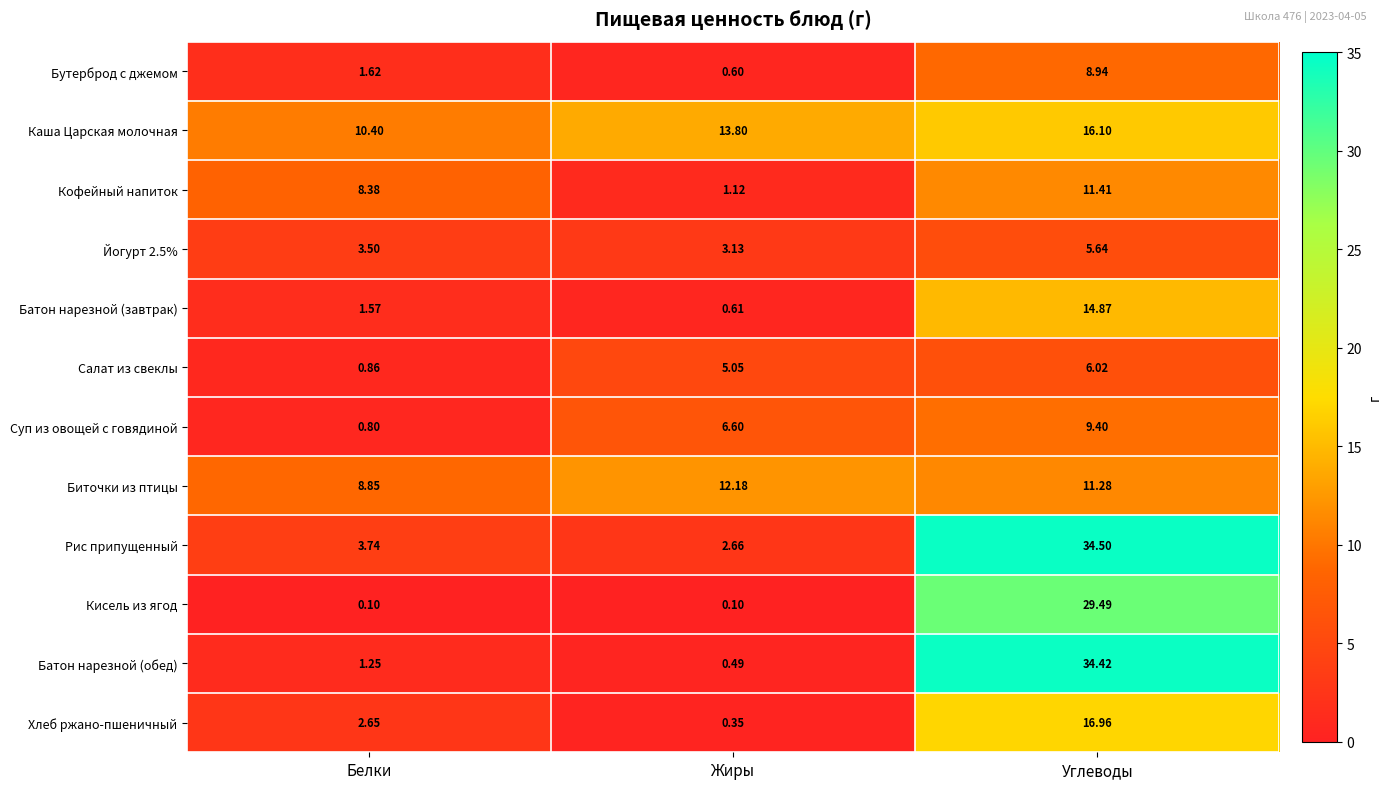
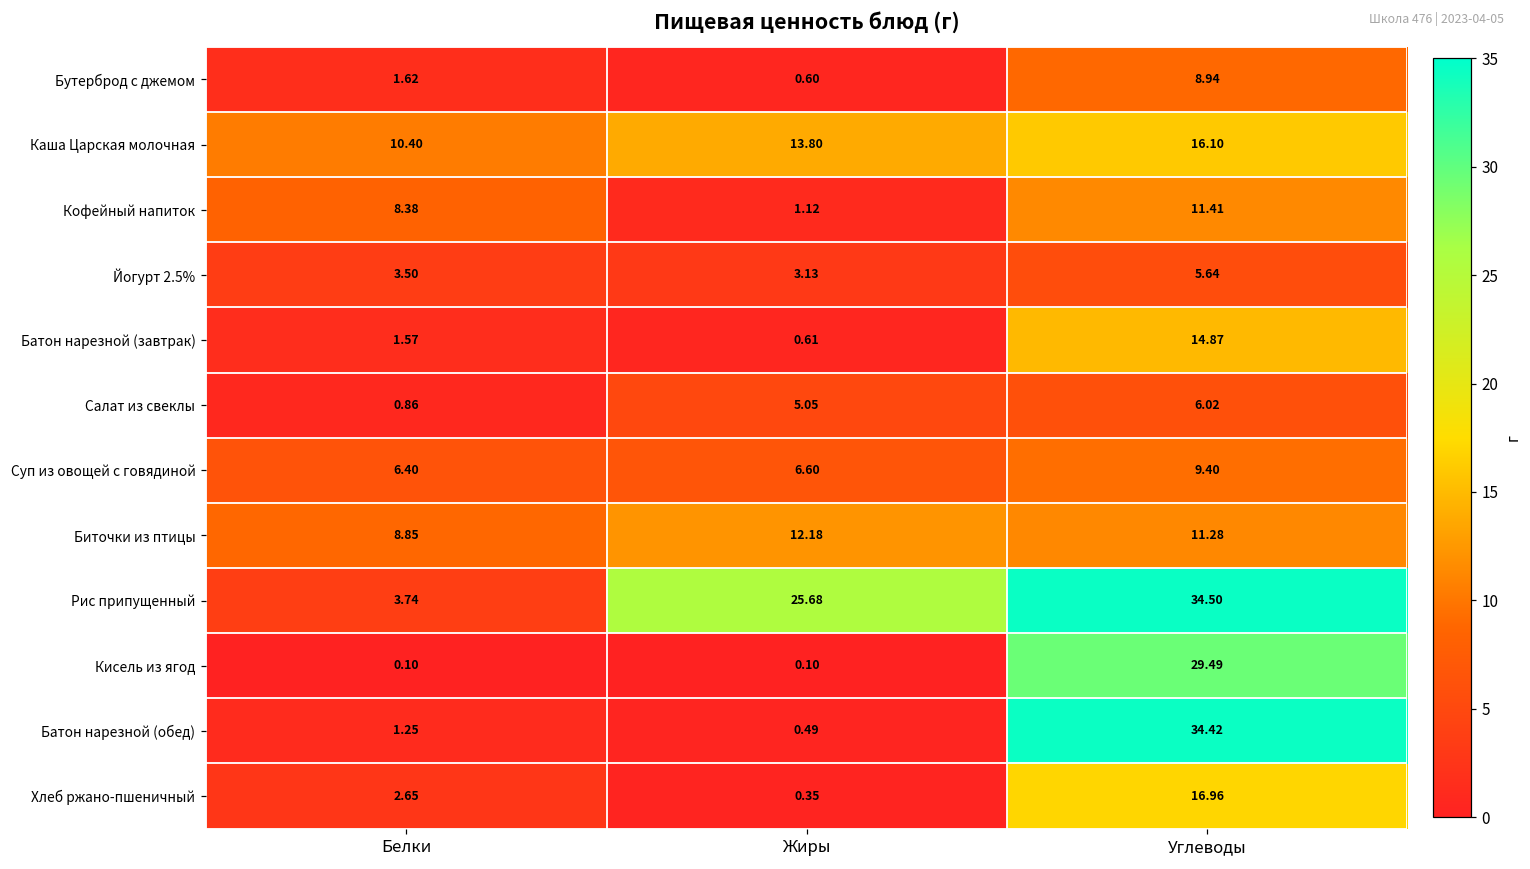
  {
    "Бутерброд с джемом": {
      "Белки": 1.62,
      "Жиры": 0.60,
      "Углеводы": 8.94
    },
    "Каша Царская молочная": {
      "Белки": 10.40,
      "Жиры": 13.80,
      "Углеводы": 16.10
    },
    "Кофейный напиток": {
      "Белки": 8.38,
      "Жиры": 1.12,
      "Углеводы": 11.41
    },
    "Йогурт 2.5%": {
      "Белки": 3.50,
      "Жиры": 3.13,
      "Углеводы": 5.64
    },
    "Батон нарезной (завтрак)": {
      "Белки": 1.57,
      "Жиры": 0.61,
      "Углеводы": 14.87
    },
    "Салат из свеклы": {
      "Белки": 0.86,
      "Жиры": 5.05,
      "Углеводы": 6.02
    },
    "Суп из овощей с говядиной": {
-     "Белки": 0.80,
+     "Белки": 6.40,
      "Жиры": 6.60,
      "Углеводы": 9.40
    },
    "Биточки из птицы": {
      "Белки": 8.85,
      "Жиры": 12.18,
      "Углеводы": 11.28
    },
    "Рис припущенный": {
      "Белки": 3.74,
-     "Жиры": 2.66,
+     "Жиры": 25.68,
      "Углеводы": 34.50
    },
    "Кисель из ягод": {
      "Белки": 0.10,
      "Жиры": 0.10,
      "Углеводы": 29.49
    },
    "Батон нарезной (обед)": {
      "Белки": 1.25,
      "Жиры": 0.49,
      "Углеводы": 34.42
    },
    "Хлеб ржано-пшеничный": {
      "Белки": 2.65,
      "Жиры": 0.35,
      "Углеводы": 16.96
    }
  }
